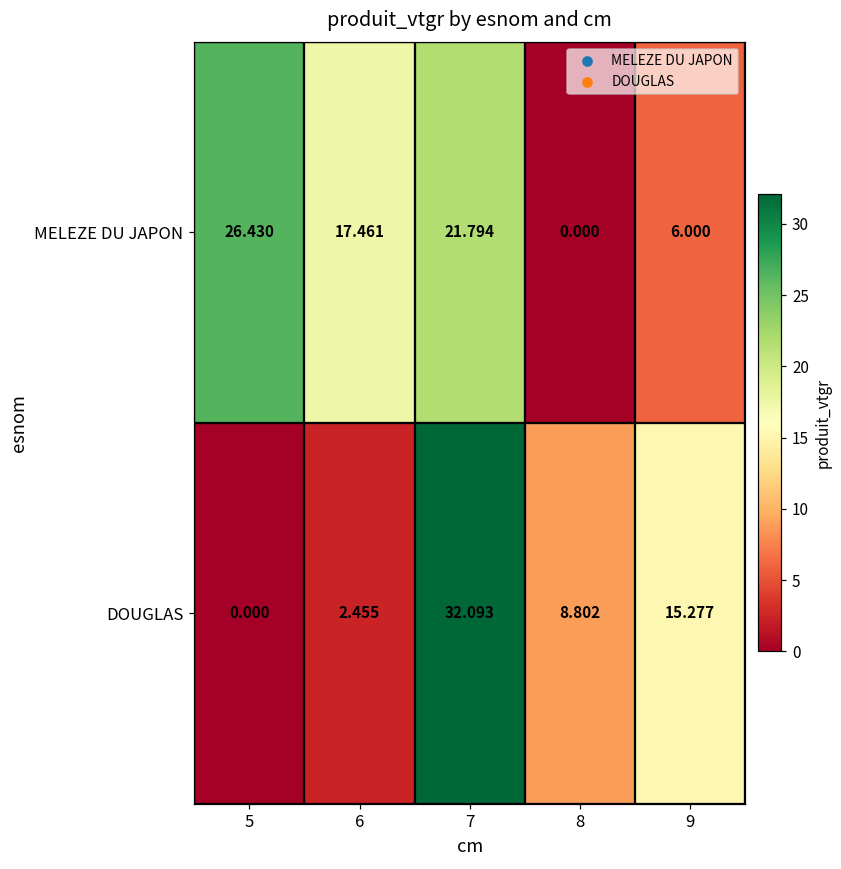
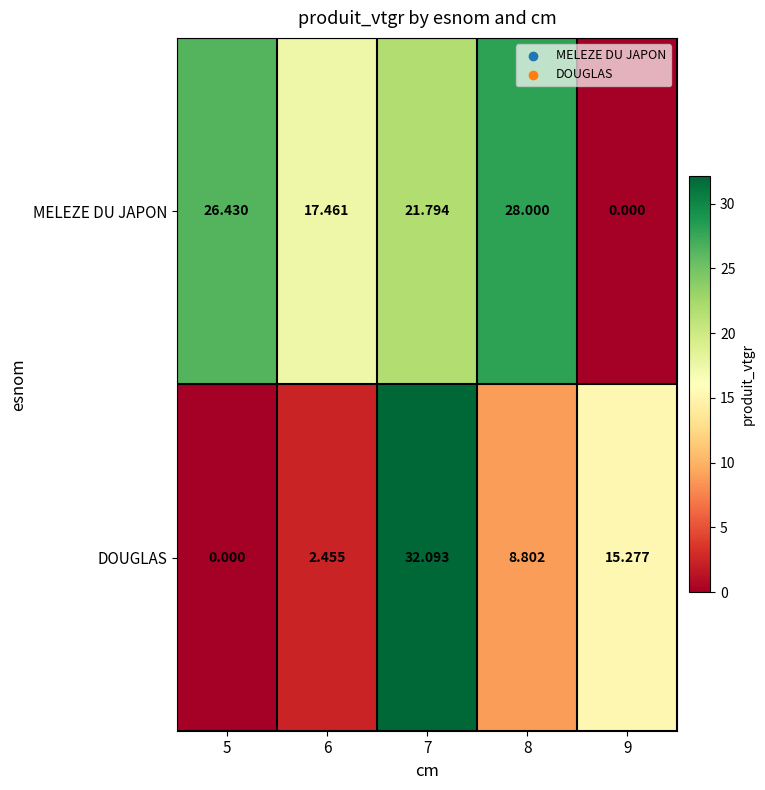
  {
    "MELEZE DU JAPON": {
      "5": 26.430,
      "6": 17.461,
      "7": 21.794,
-     "8": 0.000,
-     "9": 6.000
+     "8": 28.000,
+     "9": 0.000
    },
    "DOUGLAS": {
      "5": 0.000,
      "6": 2.455,
      "7": 32.093,
      "8": 8.802,
      "9": 15.277
    }
  }
